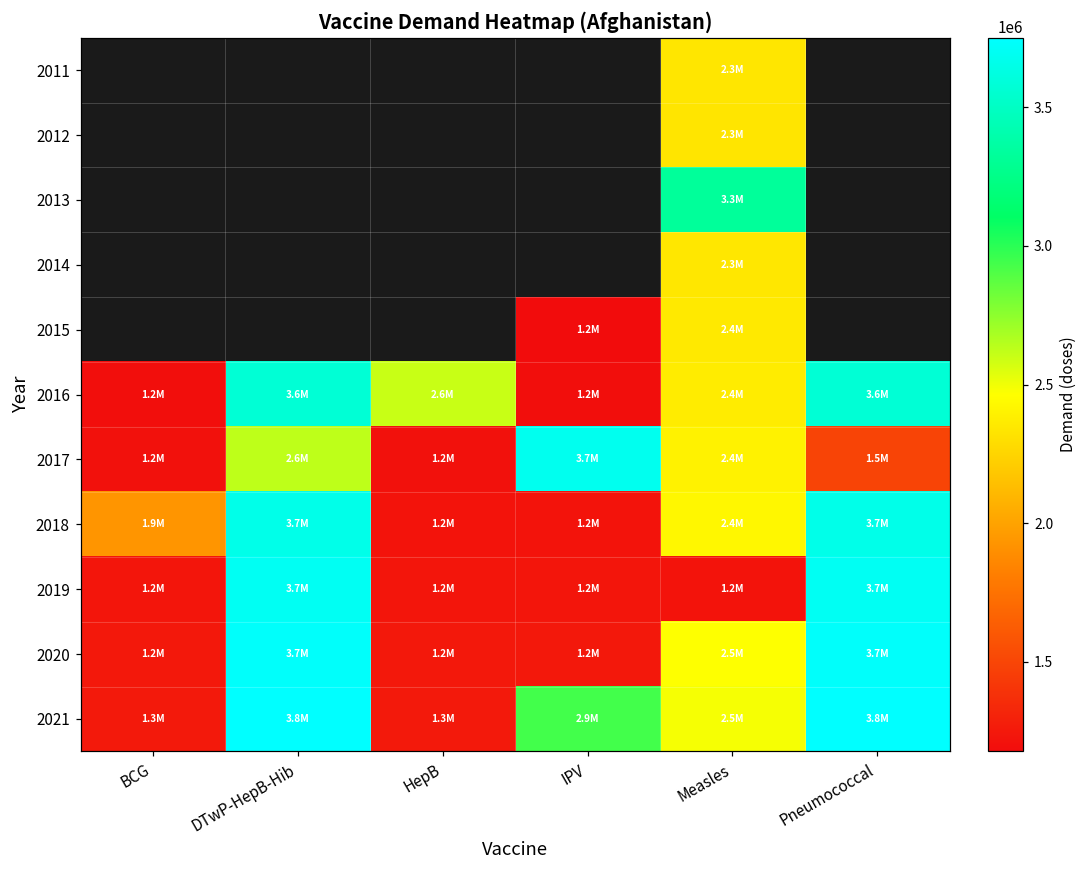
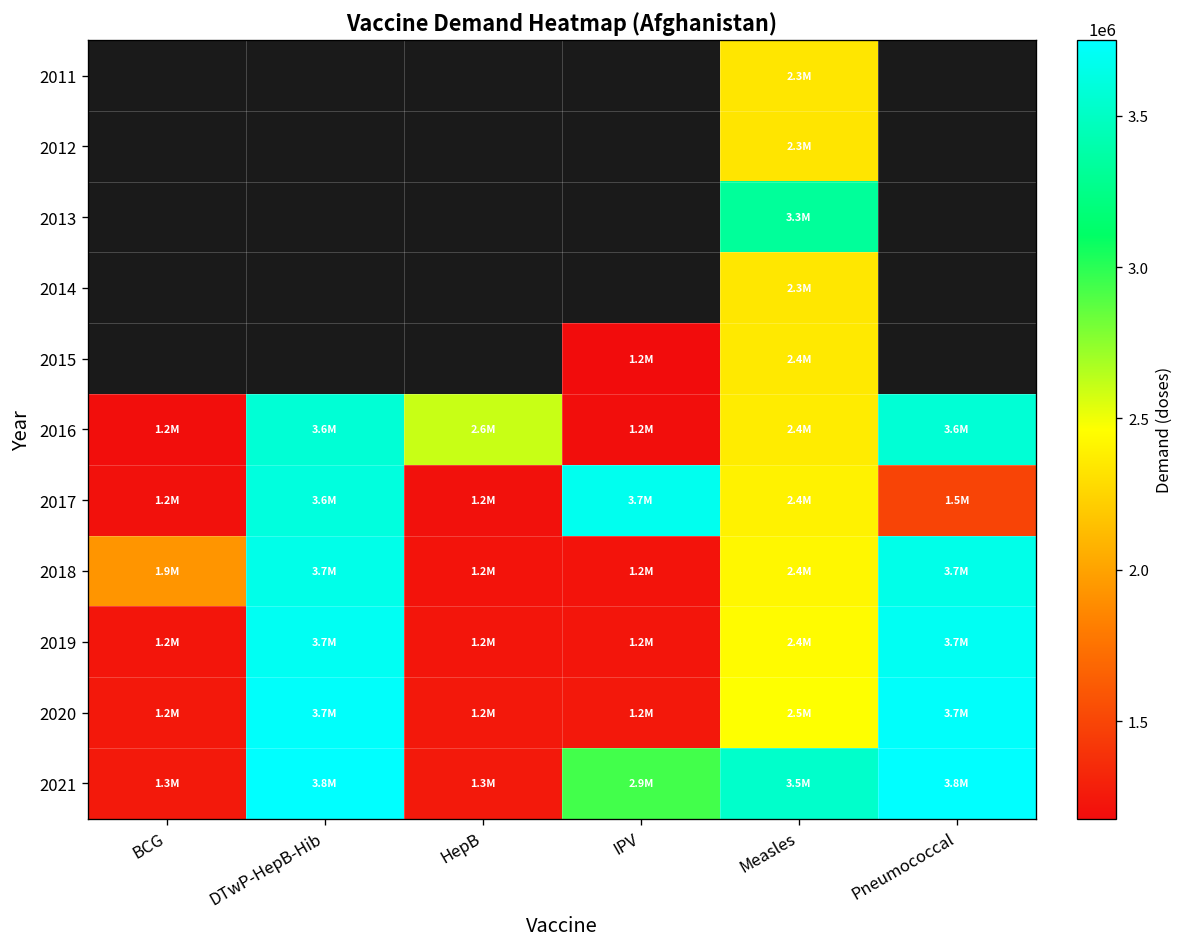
  {
    "2011": {
      "Measles": "2.3M"
    },
    "2012": {
      "Measles": "2.3M"
    },
    "2013": {
      "Measles": "3.3M"
    },
    "2014": {
      "Measles": "2.3M"
    },
    "2015": {
      "IPV": "1.2M",
      "Measles": "2.4M"
    },
    "2016": {
      "BCG": "1.2M",
      "DTwP-HepB-Hib": "3.6M",
      "HepB": "2.6M",
      "IPV": "1.2M",
      "Measles": "2.4M",
      "Pneumococcal": "3.6M"
    },
    "2017": {
      "BCG": "1.2M",
-     "DTwP-HepB-Hib": "2.6M",
+     "DTwP-HepB-Hib": "3.6M",
      "HepB": "1.2M",
      "IPV": "3.7M",
      "Measles": "2.4M",
      "Pneumococcal": "1.5M"
    },
    "2018": {
      "BCG": "1.9M",
      "DTwP-HepB-Hib": "3.7M",
      "HepB": "1.2M",
      "IPV": "1.2M",
      "Measles": "2.4M",
      "Pneumococcal": "3.7M"
    },
    "2019": {
      "BCG": "1.2M",
      "DTwP-HepB-Hib": "3.7M",
      "HepB": "1.2M",
      "IPV": "1.2M",
-     "Measles": "1.2M",
+     "Measles": "2.4M",
      "Pneumococcal": "3.7M"
    },
    "2020": {
      "BCG": "1.2M",
      "DTwP-HepB-Hib": "3.7M",
      "HepB": "1.2M",
      "IPV": "1.2M",
      "Measles": "2.5M",
      "Pneumococcal": "3.7M"
    },
    "2021": {
      "BCG": "1.3M",
      "DTwP-HepB-Hib": "3.8M",
      "HepB": "1.3M",
      "IPV": "2.9M",
-     "Measles": "2.5M",
+     "Measles": "3.5M",
      "Pneumococcal": "3.8M"
    }
  }
